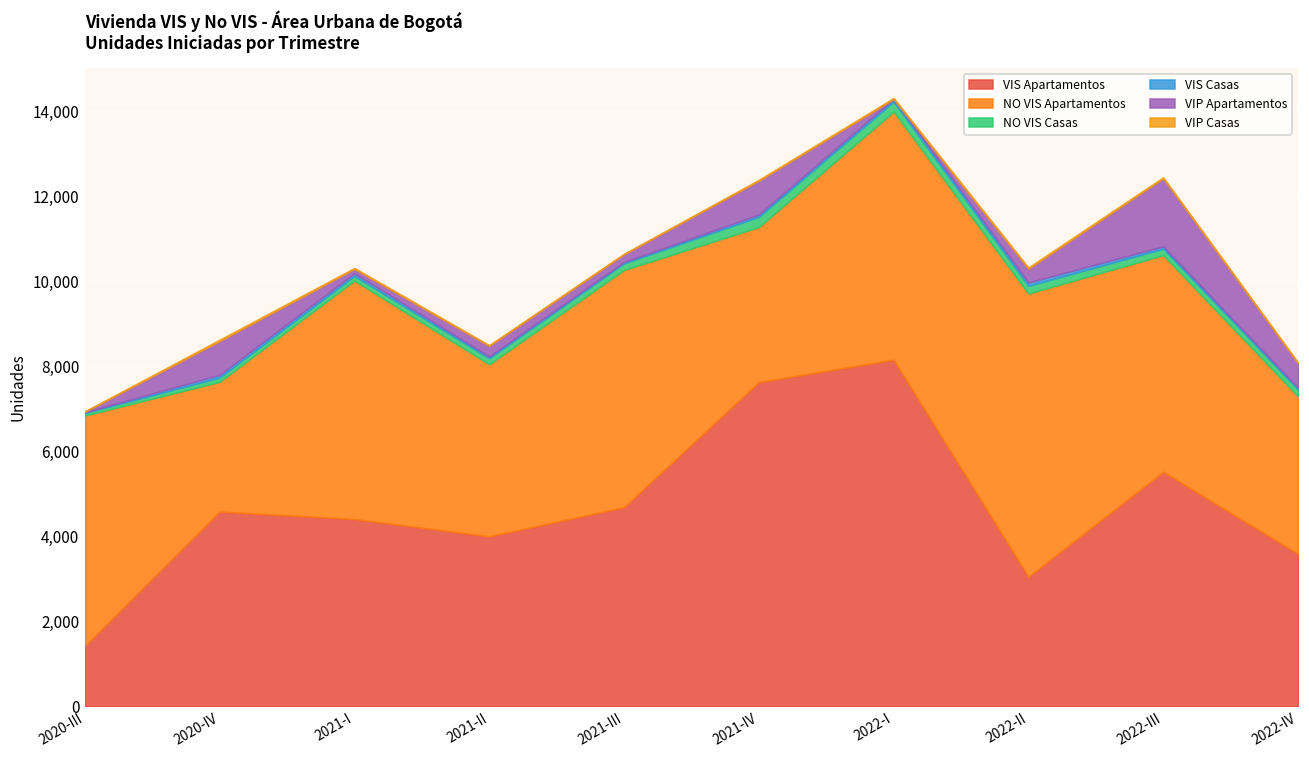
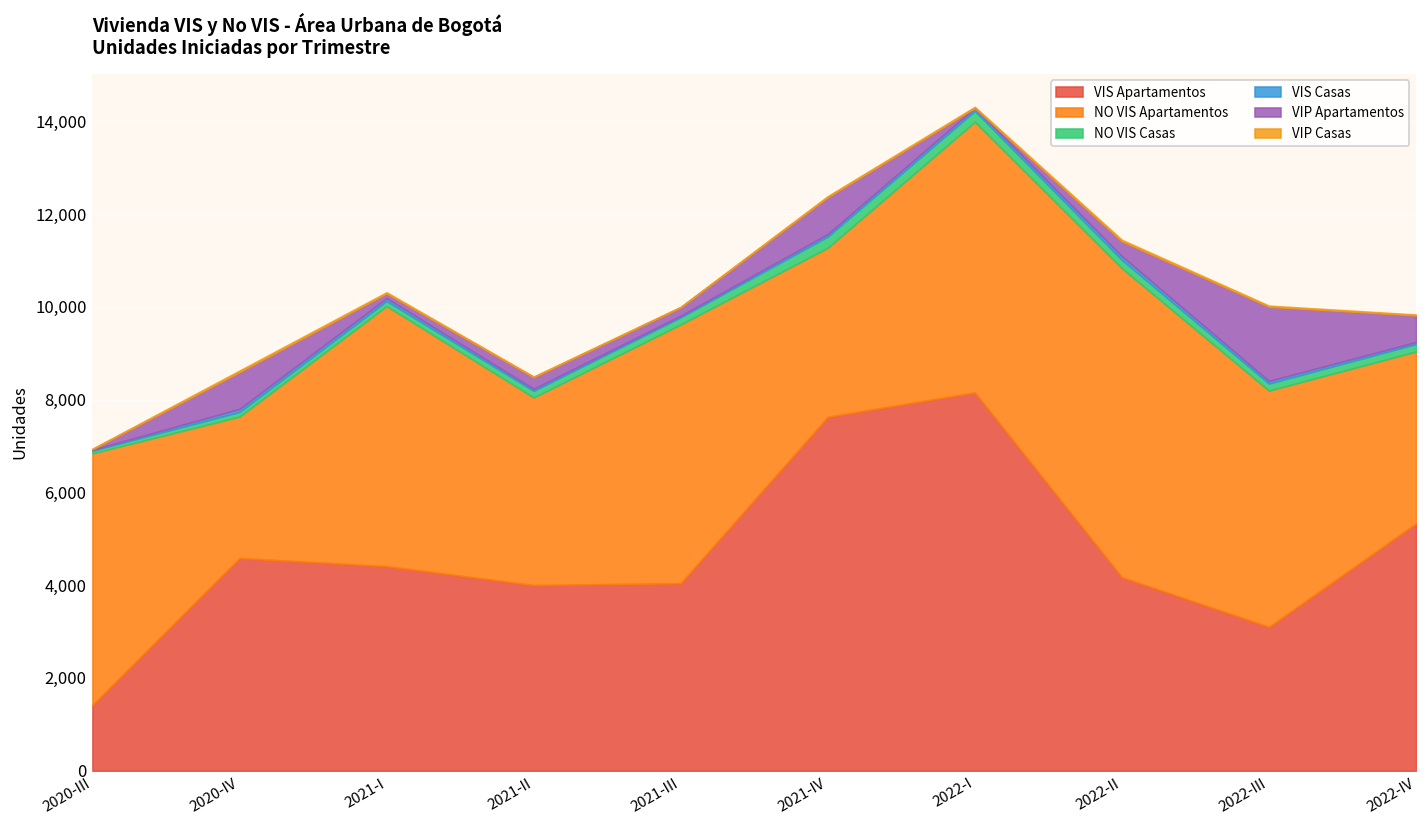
  {
    "VIS Apartamentos": {
      "2020-III": "1,400",
      "2020-IV": "4,600",
      "2021-I": "4,400",
      "2021-II": "4,000",
-     "2021-III": "4,700",
+     "2021-III": "4,000",
      "2021-IV": "7,600",
      "2022-I": "8,200",
-     "2022-II": "3,100",
-     "2022-III": "5,500",
-     "2022-IV": "3,600"
+     "2022-II": "4,200",
+     "2022-III": "3,100",
+     "2022-IV": "5,300"
    },
    "NO VIS Casas": {
      "2022-II": "200"
    },
    "VIS Casas": {
      "2022-II": "100"
    }
  }
